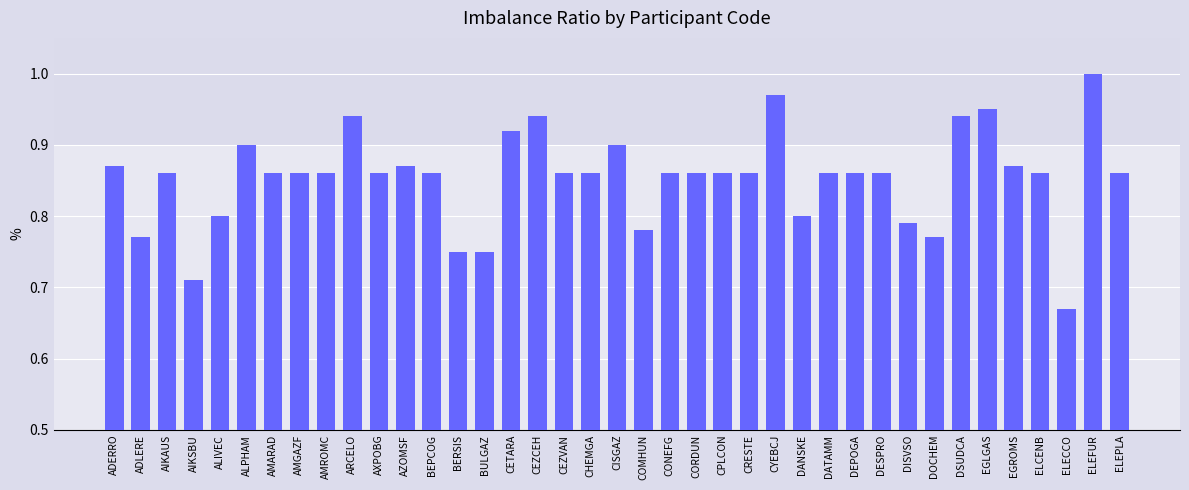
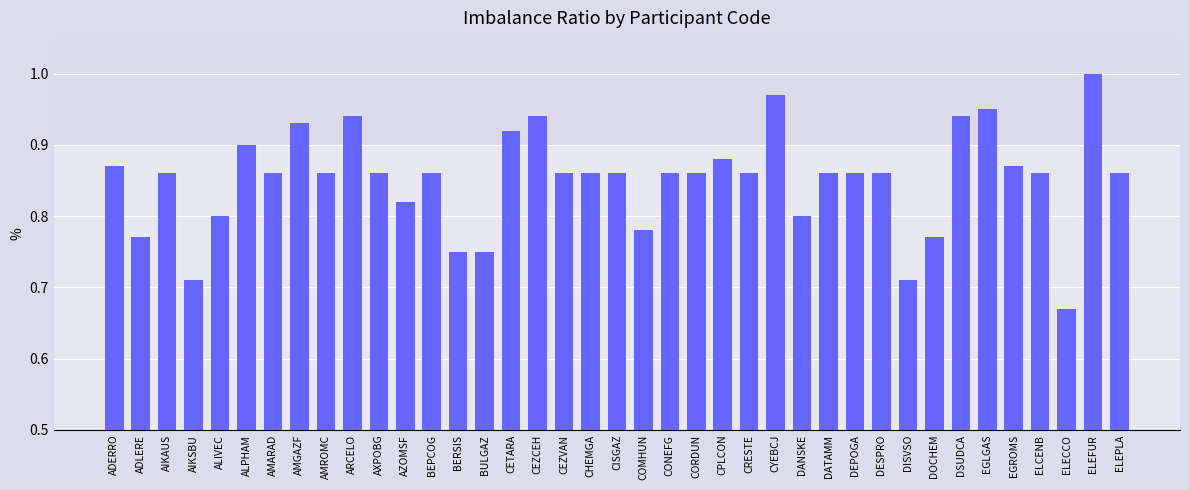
  {
    "ADERRO": 0.87,
    "ADLERE": 0.77,
    "AIKAUS": 0.86,
    "AIKSBU": 0.71,
    "ALIVEC": 0.80,
    "ALPHAM": 0.90,
    "AMARAD": 0.86,
-   "AMGAZF": 0.86,
+   "AMGAZF": 0.93,
    "AMROMC": 0.86,
    "ARCELO": 0.94,
    "AXPOBG": 0.86,
-   "AZOMSF": 0.87,
+   "AZOMSF": 0.82,
    "BEPCOG": 0.86,
    "BERSIS": 0.75,
    "BULGAZ": 0.75,
    "CETARA": 0.92,
    "CEZCEH": 0.94,
    "CEZVAN": 0.86,
    "CHEMGA": 0.86,
-   "CISGAZ": 0.90,
+   "CISGAZ": 0.86,
    "COMHUN": 0.78,
    "CONEFG": 0.86,
    "CORDUN": 0.86,
-   "CPLCON": 0.86,
+   "CPLCON": 0.88,
    "CRESTE": 0.86,
    "CYEBCJ": 0.97,
    "DANSKE": 0.80,
    "DATAMM": 0.86,
    "DEPOGA": 0.86,
    "DESPRO": 0.86,
-   "DISVSO": 0.79,
+   "DISVSO": 0.71,
    "DOCHEM": 0.77,
    "DSUDCA": 0.94,
    "EGLGAS": 0.95,
    "EGROMS": 0.87,
    "ELCENB": 0.86,
    "ELECCO": 0.67,
    "ELEFUR": 1.00,
    "ELEPLA": 0.86
  }
